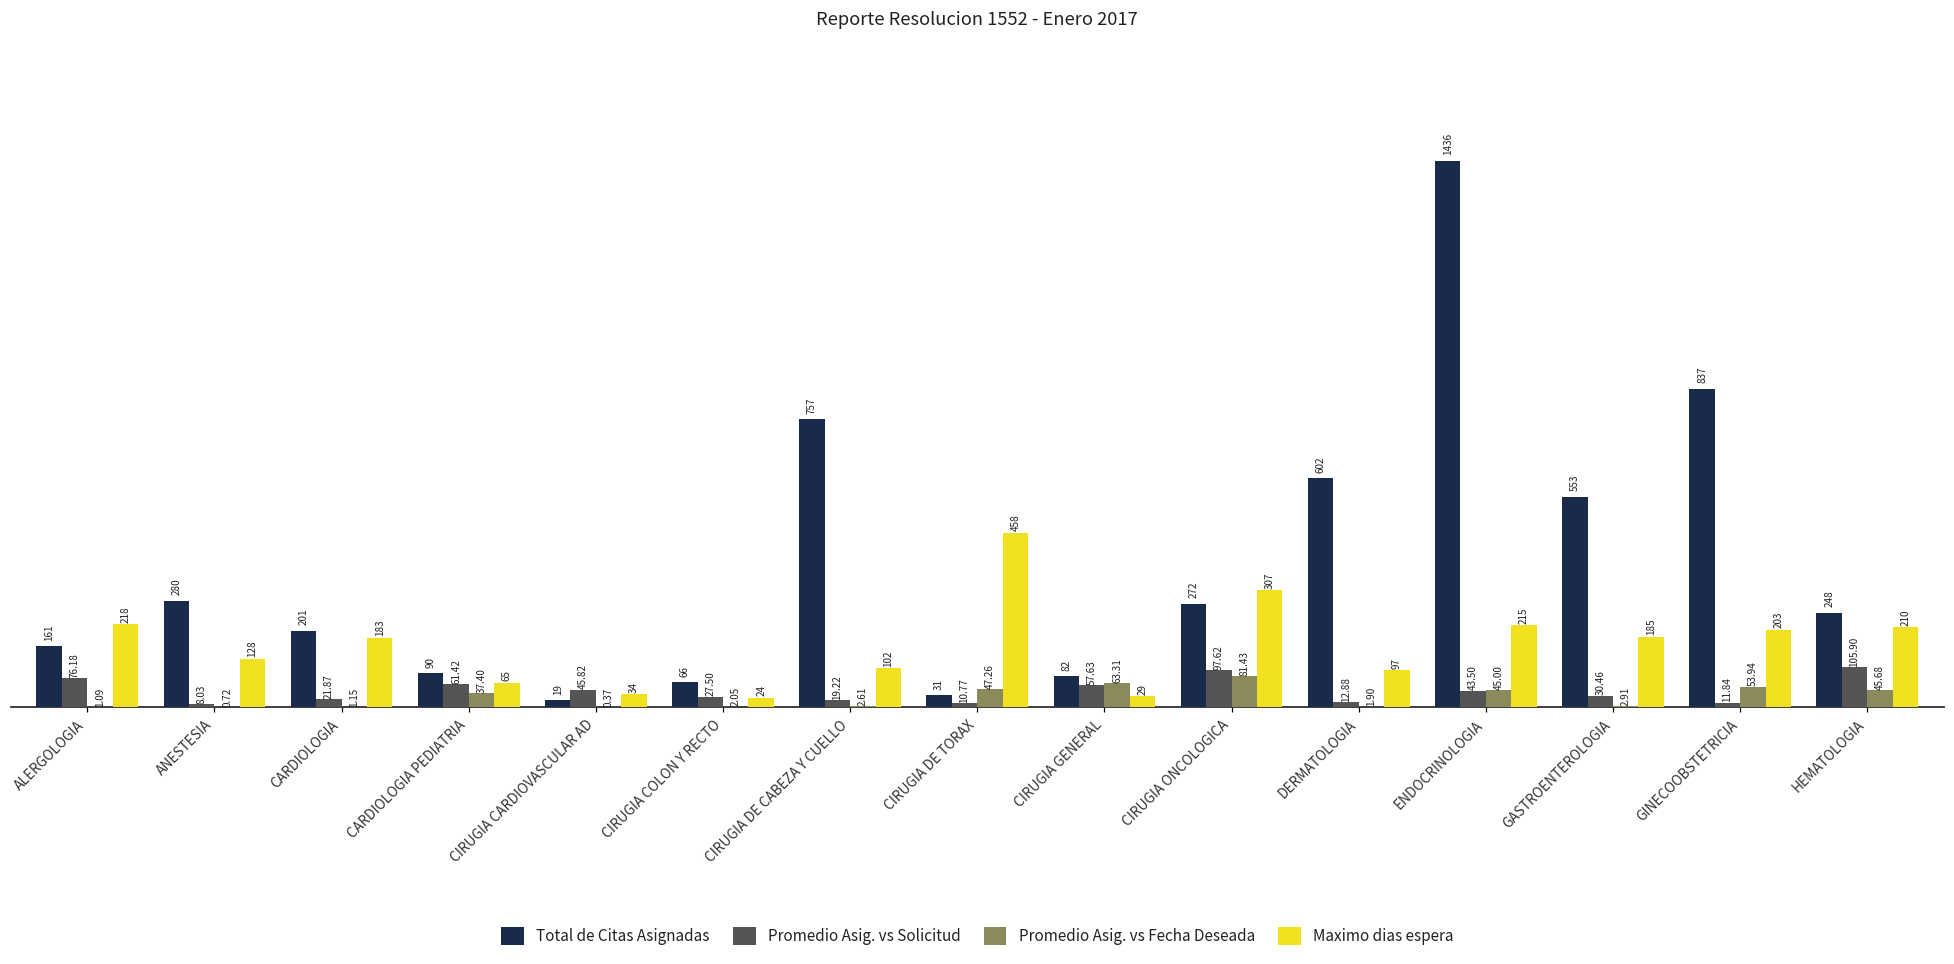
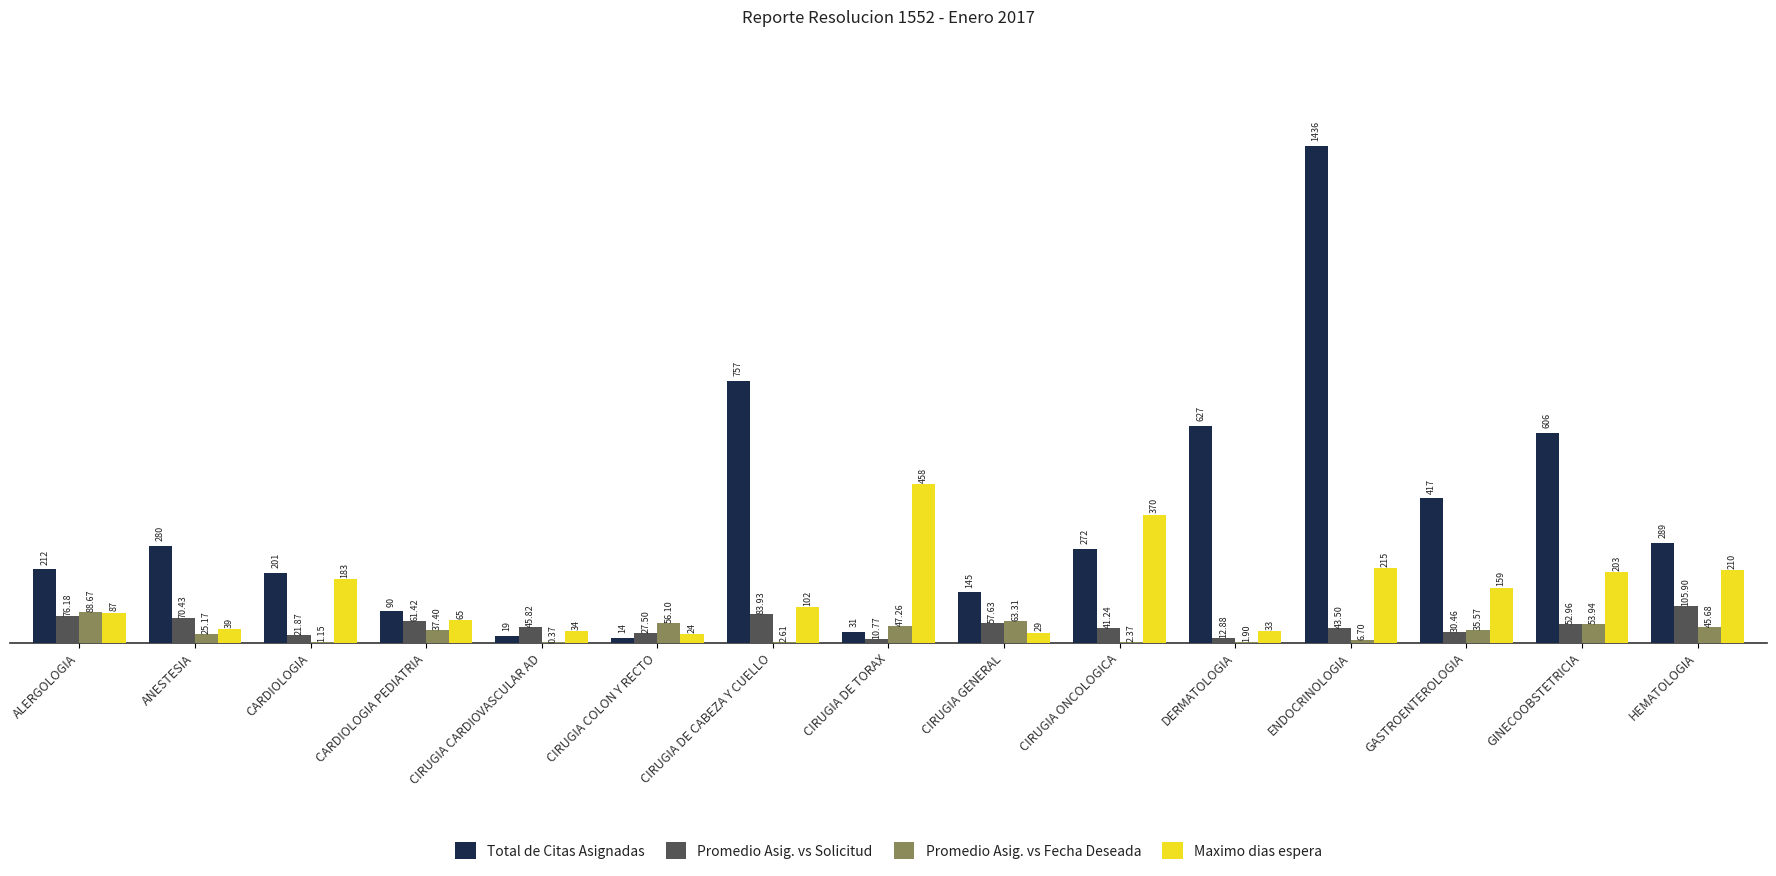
  {
    "Total de Citas Asignadas": {
-     "ALERGOLOGIA": 161,
+     "ALERGOLOGIA": 212,
      "ANESTESIA": 280,
      "CARDIOLOGIA": 201,
      "CARDIOLOGIA PEDIATRIA": 90,
      "CIRUGIA CARDIOVASCULAR AD": 19,
-     "CIRUGIA COLON Y RECTO": 66,
+     "CIRUGIA COLON Y RECTO": 14,
      "CIRUGIA DE CABEZA Y CUELLO": 757,
      "CIRUGIA DE TORAX": 31,
-     "CIRUGIA GENERAL": 82,
+     "CIRUGIA GENERAL": 145,
      "CIRUGIA ONCOLOGICA": 272,
-     "DERMATOLOGIA": 602,
+     "DERMATOLOGIA": 627,
      "ENDOCRINOLOGIA": 1436,
-     "GASTROENTEROLOGIA": 553,
-     "GINECOOBSTETRICIA": 837,
-     "HEMATOLOGIA": 248
+     "GASTROENTEROLOGIA": 417,
+     "GINECOOBSTETRICIA": 606,
+     "HEMATOLOGIA": 289
    },
    "Promedio Asig. vs Solicitud": {
      "ALERGOLOGIA": 76.18,
-     "ANESTESIA": 8.03,
+     "ANESTESIA": 70.43,
      "CARDIOLOGIA": 21.87,
      "CARDIOLOGIA PEDIATRIA": 61.42,
      "CIRUGIA CARDIOVASCULAR AD": 45.82,
      "CIRUGIA COLON Y RECTO": 27.50,
-     "CIRUGIA DE CABEZA Y CUELLO": 19.22,
+     "CIRUGIA DE CABEZA Y CUELLO": 83.93,
      "CIRUGIA DE TORAX": 10.77,
      "CIRUGIA GENERAL": 57.63,
-     "CIRUGIA ONCOLOGICA": 97.62,
+     "CIRUGIA ONCOLOGICA": 41.24,
      "DERMATOLOGIA": 12.88,
      "ENDOCRINOLOGIA": 43.50,
      "GASTROENTEROLOGIA": 30.46,
-     "GINECOOBSTETRICIA": 11.84,
+     "GINECOOBSTETRICIA": 52.96,
      "HEMATOLOGIA": 105.90
    },
    "Promedio Asig. vs Fecha Deseada": {
-     "ALERGOLOGIA": 1.09,
-     "ANESTESIA": 0.72,
+     "ALERGOLOGIA": 88.67,
+     "ANESTESIA": 25.17,
      "CARDIOLOGIA": 1.15,
      "CARDIOLOGIA PEDIATRIA": 37.40,
      "CIRUGIA CARDIOVASCULAR AD": 0.37,
-     "CIRUGIA COLON Y RECTO": 2.05,
+     "CIRUGIA COLON Y RECTO": 56.10,
      "CIRUGIA DE CABEZA Y CUELLO": 2.61,
      "CIRUGIA DE TORAX": 47.26,
      "CIRUGIA GENERAL": 63.31,
-     "CIRUGIA ONCOLOGICA": 81.43,
+     "CIRUGIA ONCOLOGICA": 2.37,
      "DERMATOLOGIA": 1.90,
-     "ENDOCRINOLOGIA": 45.00,
-     "GASTROENTEROLOGIA": 2.91,
+     "ENDOCRINOLOGIA": 6.70,
+     "GASTROENTEROLOGIA": 35.57,
      "GINECOOBSTETRICIA": 53.94,
      "HEMATOLOGIA": 45.68
    },
    "Maximo dias espera": {
-     "ALERGOLOGIA": 218,
-     "ANESTESIA": 128,
+     "ALERGOLOGIA": 87,
+     "ANESTESIA": 39,
      "CARDIOLOGIA": 183,
      "CARDIOLOGIA PEDIATRIA": 65,
      "CIRUGIA CARDIOVASCULAR AD": 34,
      "CIRUGIA COLON Y RECTO": 24,
      "CIRUGIA DE CABEZA Y CUELLO": 102,
      "CIRUGIA DE TORAX": 458,
      "CIRUGIA GENERAL": 29,
-     "CIRUGIA ONCOLOGICA": 307,
-     "DERMATOLOGIA": 97,
+     "CIRUGIA ONCOLOGICA": 370,
+     "DERMATOLOGIA": 33,
      "ENDOCRINOLOGIA": 215,
-     "GASTROENTEROLOGIA": 185,
+     "GASTROENTEROLOGIA": 159,
      "GINECOOBSTETRICIA": 203,
      "HEMATOLOGIA": 210
    }
  }
